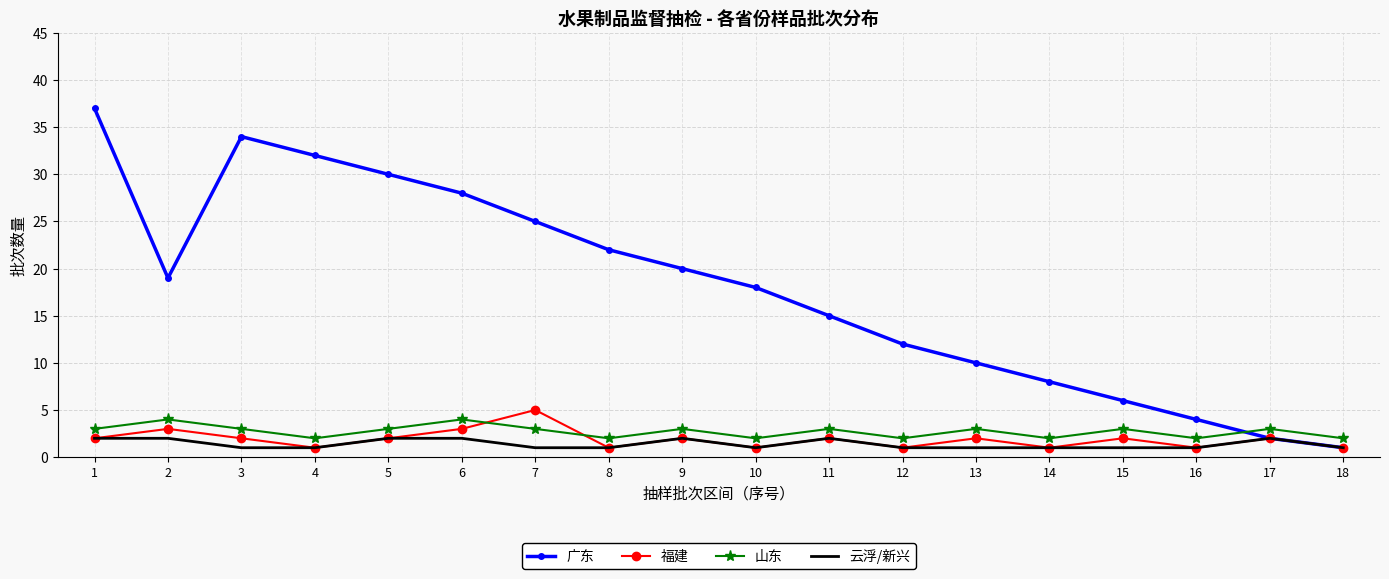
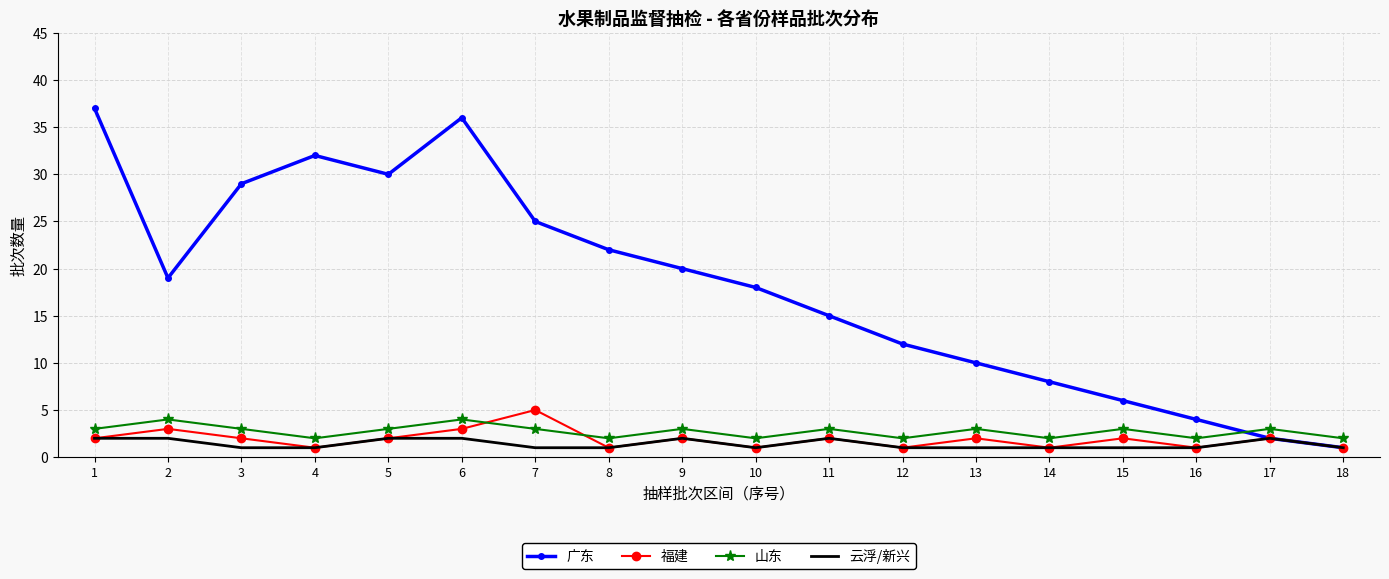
  {
    "广东": {
      "1": 37,
      "2": 19,
-     "3": 34,
+     "3": 29,
      "4": 32,
      "5": 30,
-     "6": 28,
+     "6": 36,
      "7": 25,
      "8": 22,
      "9": 20,
      "10": 18,
      "11": 15,
      "12": 12,
      "13": 10,
      "14": 8,
      "15": 6,
      "16": 4
    },
    "福建": {
      "2": 3,
      "3": 2,
      "6": 3,
      "7": 5,
      "13": 2,
      "15": 2
    },
    "山东": {
      "1": 3,
      "2": 4,
      "3": 3,
      "4": 2,
      "5": 3,
      "6": 4,
      "7": 3,
      "8": 2,
      "9": 3,
      "10": 2,
      "11": 3,
      "12": 2,
      "13": 3,
      "14": 2,
      "15": 3,
      "16": 2,
      "17": 3,
      "18": 2
    },
    "云浮/新兴": {
      "2": 2,
      "3": 1,
      "6": 2,
      "7": 1,
      "13": 1,
      "15": 1
    }
  }
